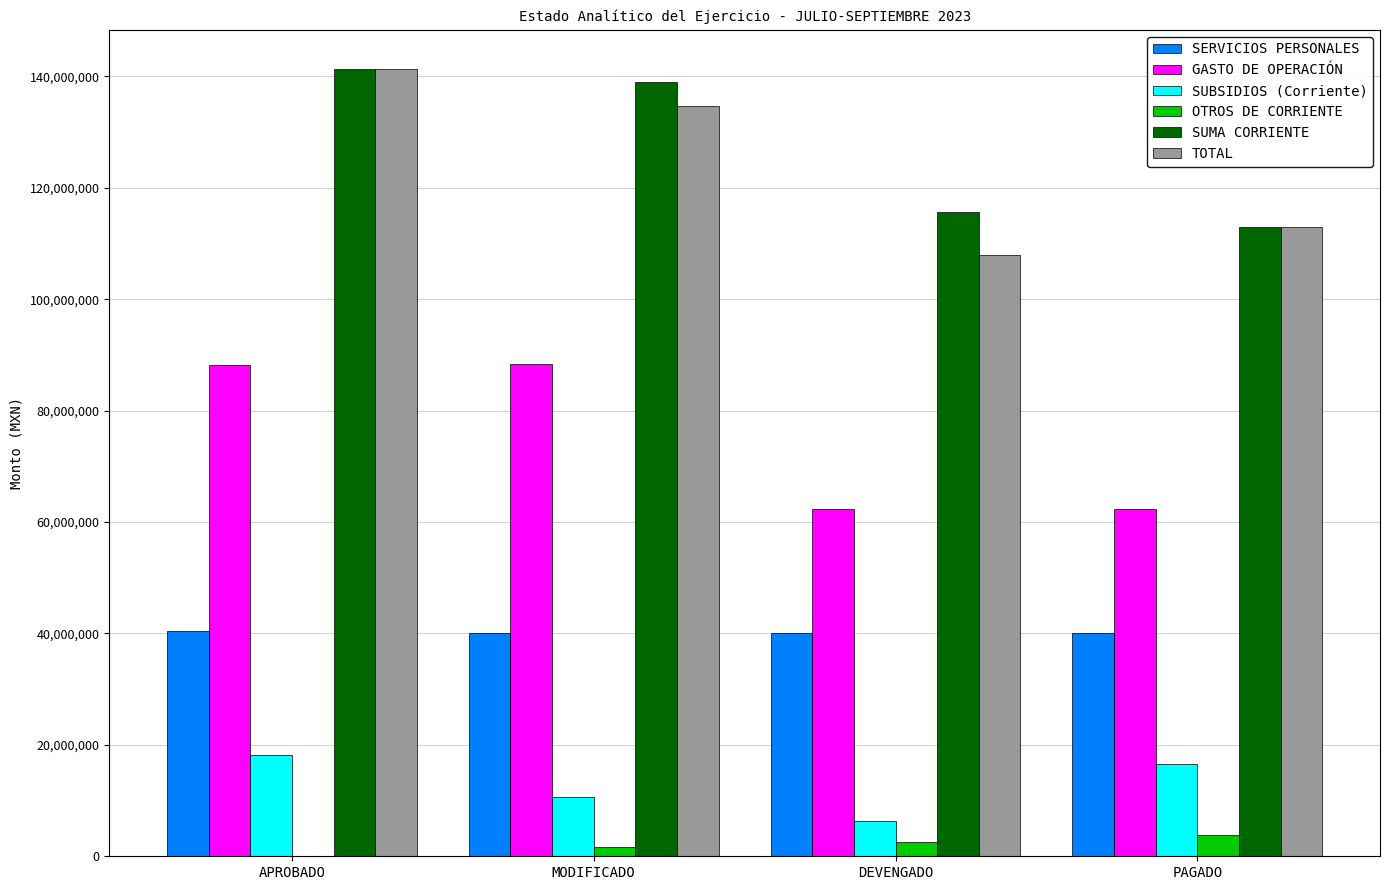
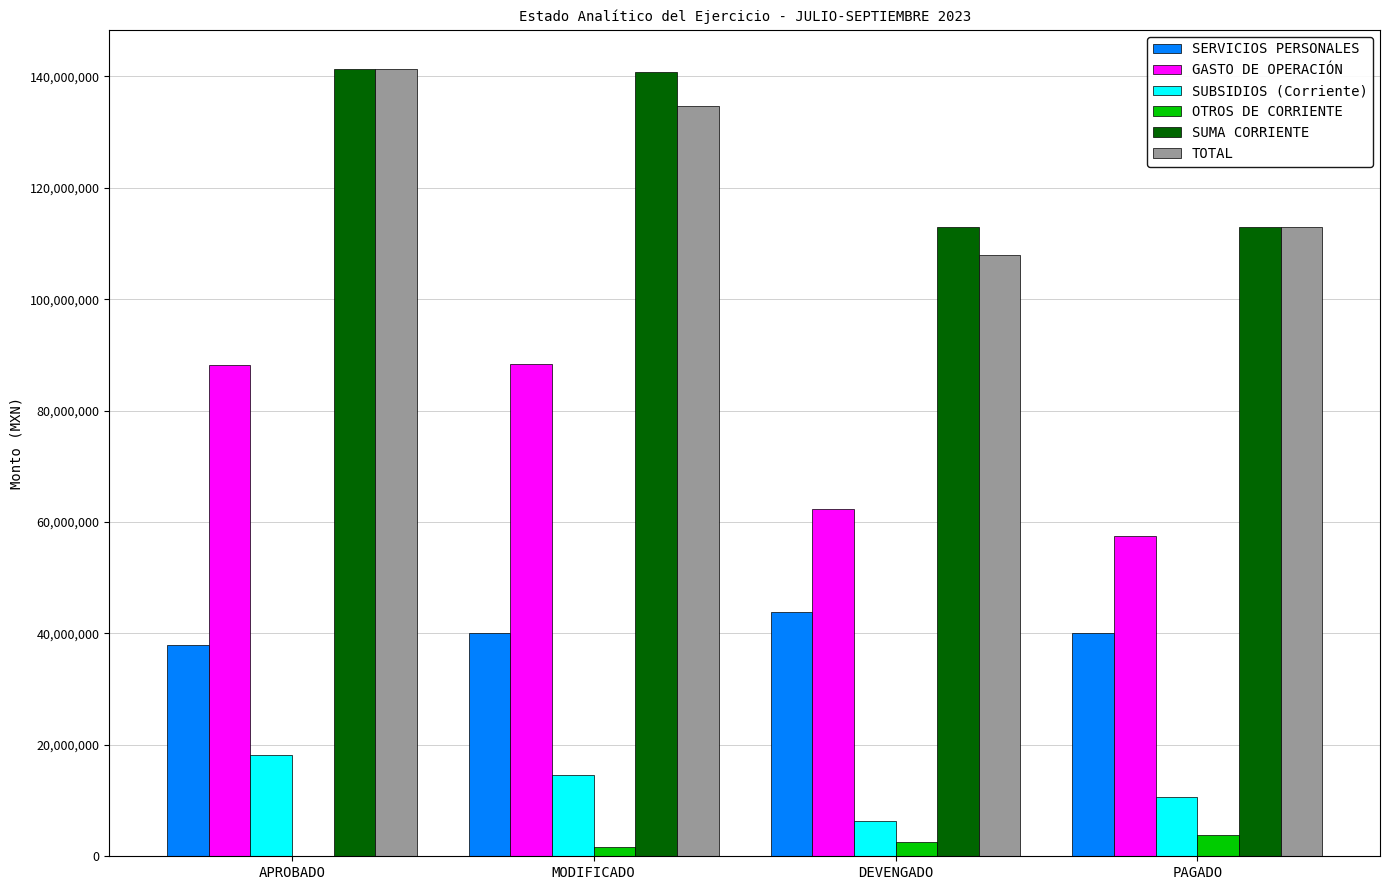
  {
    "SERVICIOS PERSONALES": {
-     "APROBADO": "40,000,000",
+     "APROBADO": "38,000,000",
      "MODIFICADO": "40,000,000",
-     "DEVENGADO": "40,000,000",
+     "DEVENGADO": "44,000,000",
      "PAGADO": "40,000,000"
    },
    "GASTO DE OPERACIÓN": {
      "APROBADO": "88,000,000",
      "MODIFICADO": "88,000,000",
      "DEVENGADO": "62,000,000",
-     "PAGADO": "62,000,000"
+     "PAGADO": "57,000,000"
    },
    "SUBSIDIOS (Corriente)": {
      "APROBADO": "18,000,000",
-     "MODIFICADO": "11,000,000",
+     "MODIFICADO": "15,000,000",
      "DEVENGADO": "6,000,000",
-     "PAGADO": "17,000,000"
+     "PAGADO": "11,000,000"
    },
    "OTROS DE CORRIENTE": {
      "APROBADO": "0",
      "MODIFICADO": "2,000,000",
      "DEVENGADO": "3,000,000",
      "PAGADO": "4,000,000"
    },
    "SUMA CORRIENTE": {
      "APROBADO": "141,000,000",
-     "MODIFICADO": "139,000,000",
-     "DEVENGADO": "116,000,000",
+     "MODIFICADO": "141,000,000",
+     "DEVENGADO": "113,000,000",
      "PAGADO": "113,000,000"
    },
    "TOTAL": {
      "APROBADO": "141,000,000",
      "MODIFICADO": "135,000,000",
      "DEVENGADO": "108,000,000",
      "PAGADO": "113,000,000"
    }
  }
